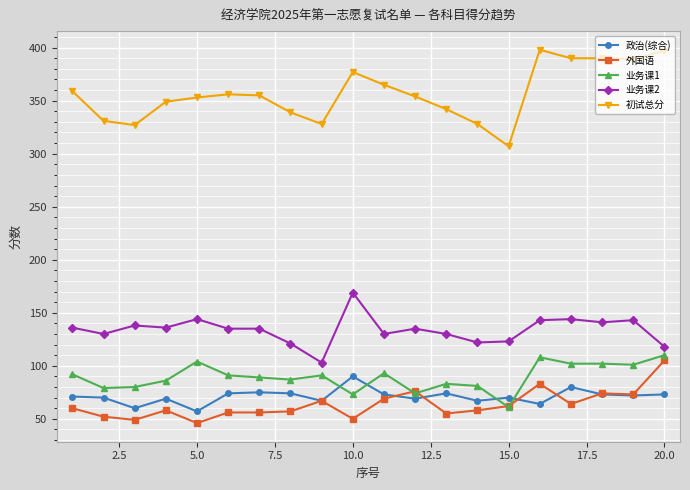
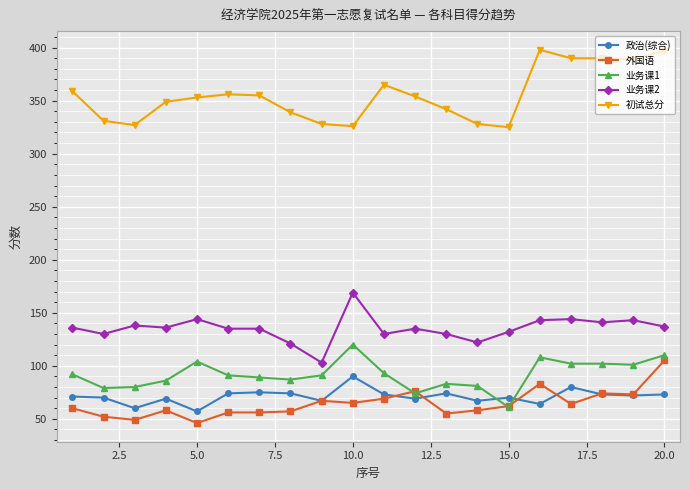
  {
    "政治(综合)": {
      "5.0": 57,
      "10.0": 90,
      "15.0": 70,
      "20.0": 73
    },
    "外国语": {
      "5.0": 46,
-     "10.0": 50,
+     "10.0": 65,
      "20.0": 105
    },
    "业务课1": {
      "5.0": 104,
-     "10.0": 73,
+     "10.0": 120,
      "20.0": 110
    },
    "业务课2": {
      "5.0": 144,
      "10.0": 169,
-     "15.0": 123,
-     "20.0": 118
+     "15.0": 132,
+     "20.0": 137
    },
    "初试总分": {
      "5.0": 353,
-     "10.0": 377,
-     "15.0": 307
+     "10.0": 326,
+     "15.0": 325
    }
  }
